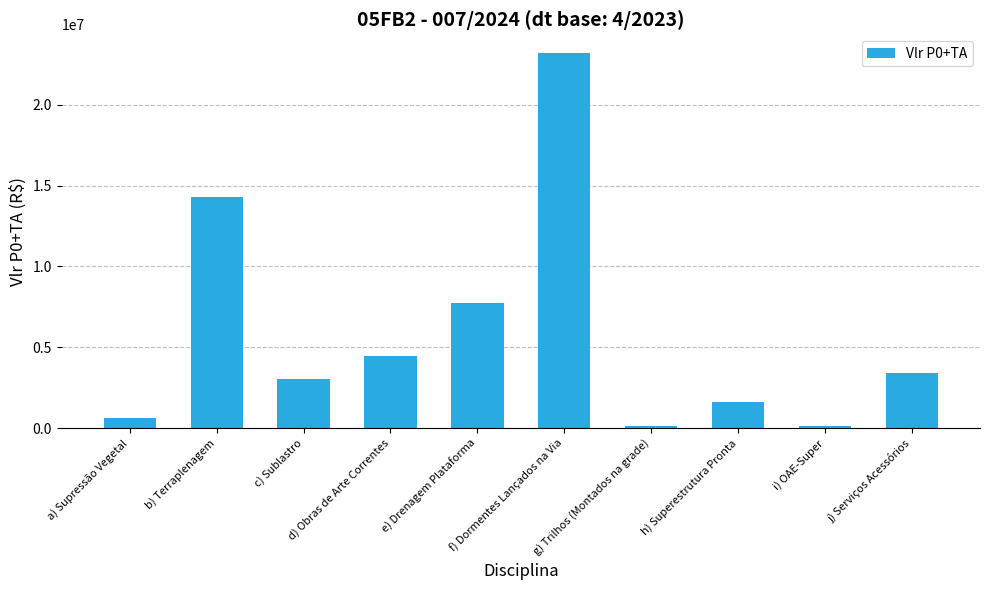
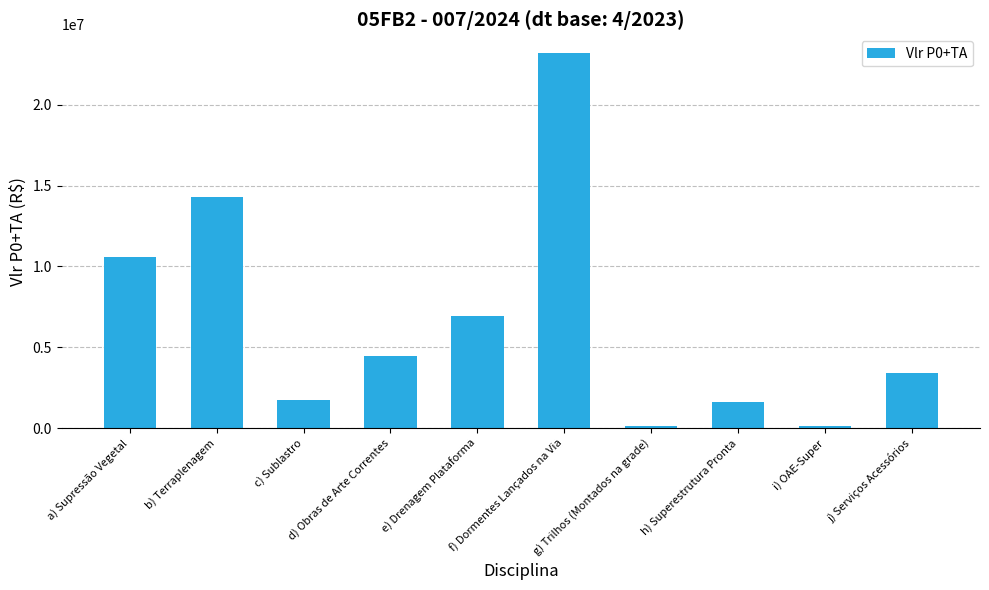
  {
-   "a) Supressão Vegetal": 600000,
+   "a) Supressão Vegetal": 10600000,
    "b) Terraplenagem": 14300000,
-   "c) Sublastro": 3000000,
+   "c) Sublastro": 1800000,
    "d) Obras de Arte Correntes": 4400000,
-   "e) Drenagem Plataforma": 7700000,
+   "e) Drenagem Plataforma": 6900000,
    "f) Dormentes Lançados na Via": 23200000,
    "h) Superestrutura Pronta": 1600000,
    "j) Serviços Acessórios": 3400000
  }
